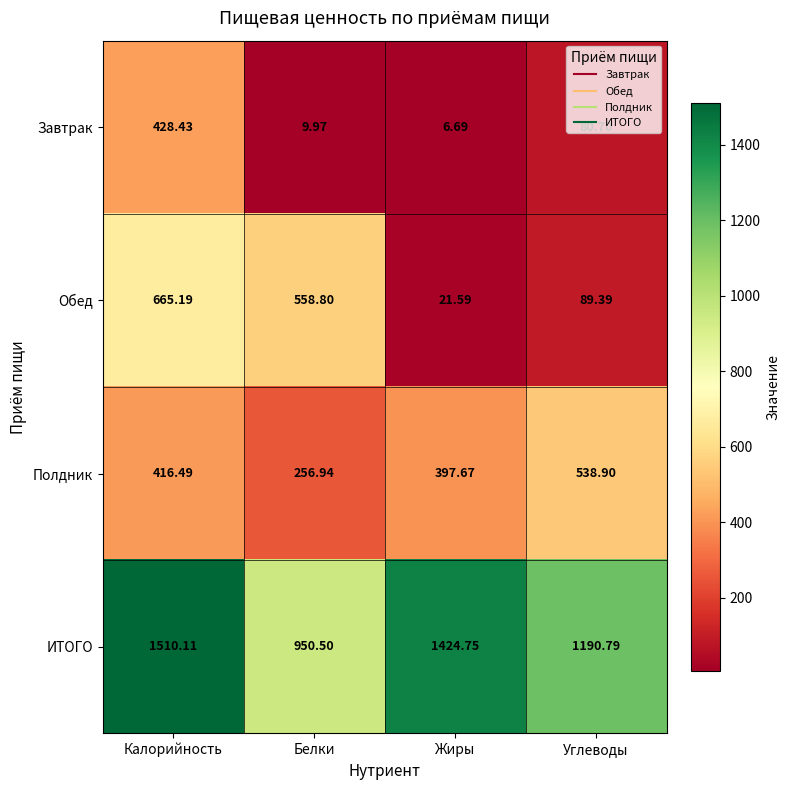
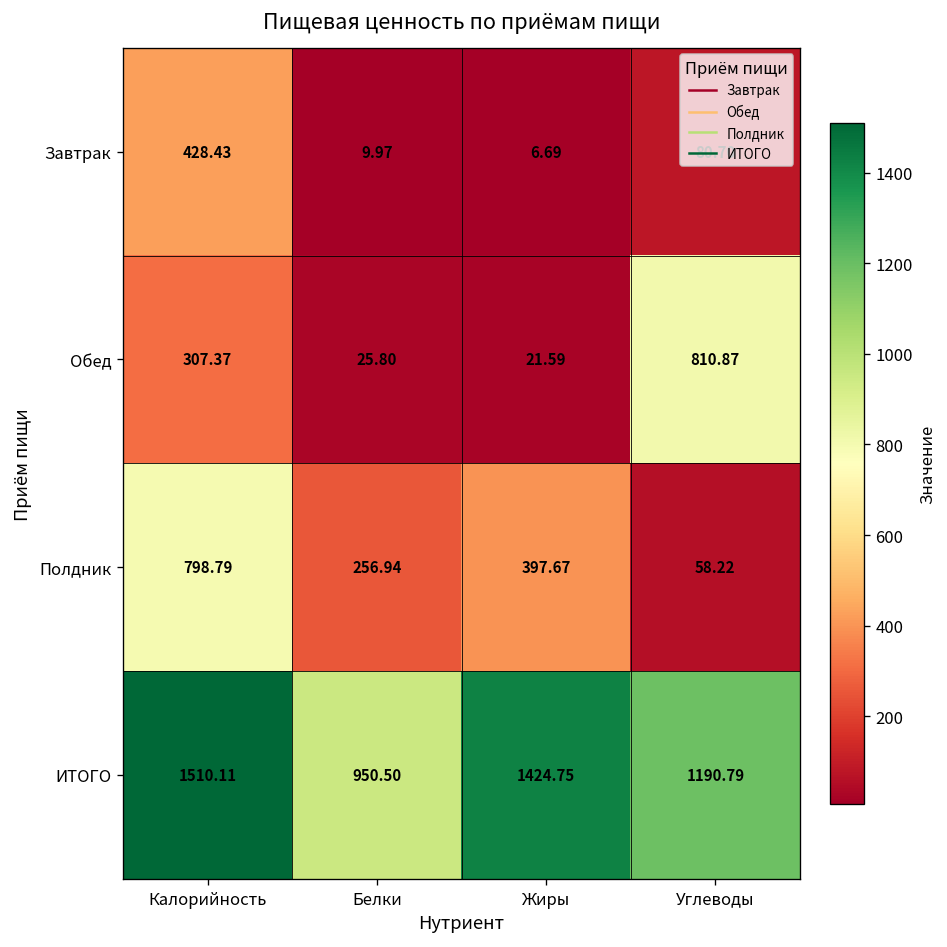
  {
    "Завтрак": {
      "Калорийность": 428.43,
      "Белки": 9.97,
      "Жиры": 6.69
    },
    "Обед": {
-     "Калорийность": 665.19,
-     "Белки": 558.80,
+     "Калорийность": 307.37,
+     "Белки": 25.80,
      "Жиры": 21.59,
-     "Углеводы": 89.39
+     "Углеводы": 810.87
    },
    "Полдник": {
-     "Калорийность": 416.49,
+     "Калорийность": 798.79,
      "Белки": 256.94,
      "Жиры": 397.67,
-     "Углеводы": 538.90
+     "Углеводы": 58.22
    },
    "ИТОГО": {
      "Калорийность": 1510.11,
      "Белки": 950.50,
      "Жиры": 1424.75,
      "Углеводы": 1190.79
    }
  }
